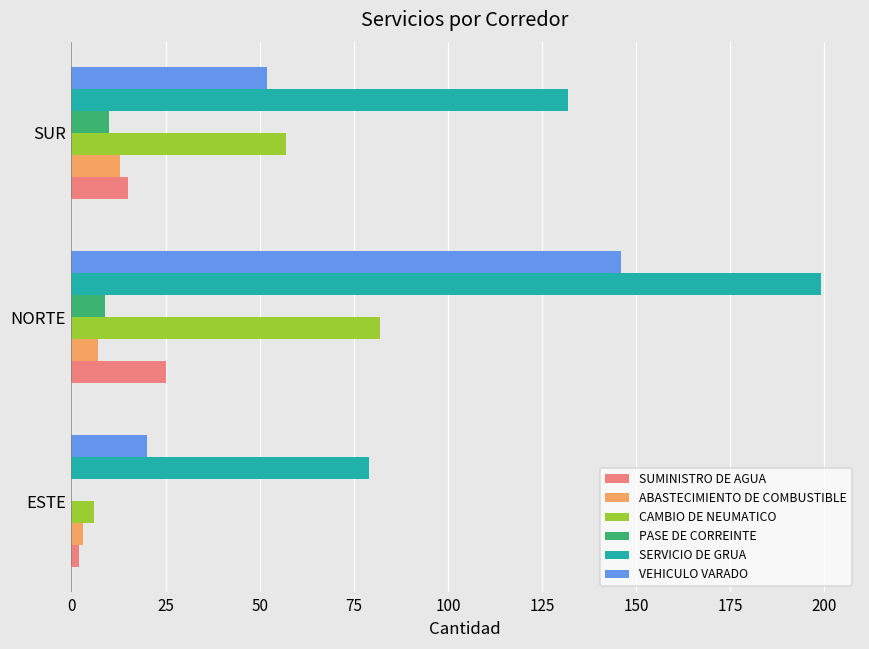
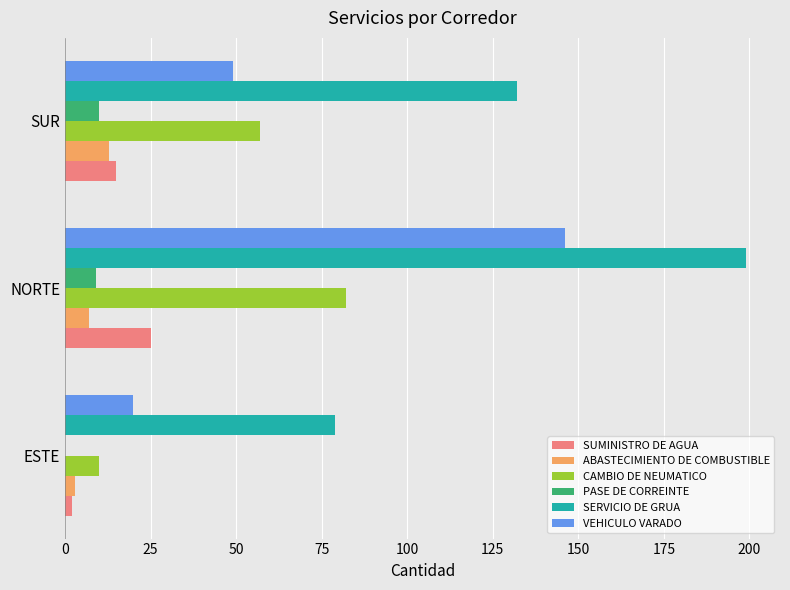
  {
    "CAMBIO DE NEUMATICO": {
      "SUR": 57,
      "NORTE": 82,
-     "ESTE": 6
+     "ESTE": 10
    },
    "PASE DE CORREINTE": {
      "SUR": 10,
      "NORTE": 9,
      "ESTE": 0
    },
    "SERVICIO DE GRUA": {
      "SUR": 132,
      "NORTE": 199,
      "ESTE": 79
    },
    "VEHICULO VARADO": {
-     "SUR": 52,
+     "SUR": 49,
      "NORTE": 146,
      "ESTE": 20
    }
  }
